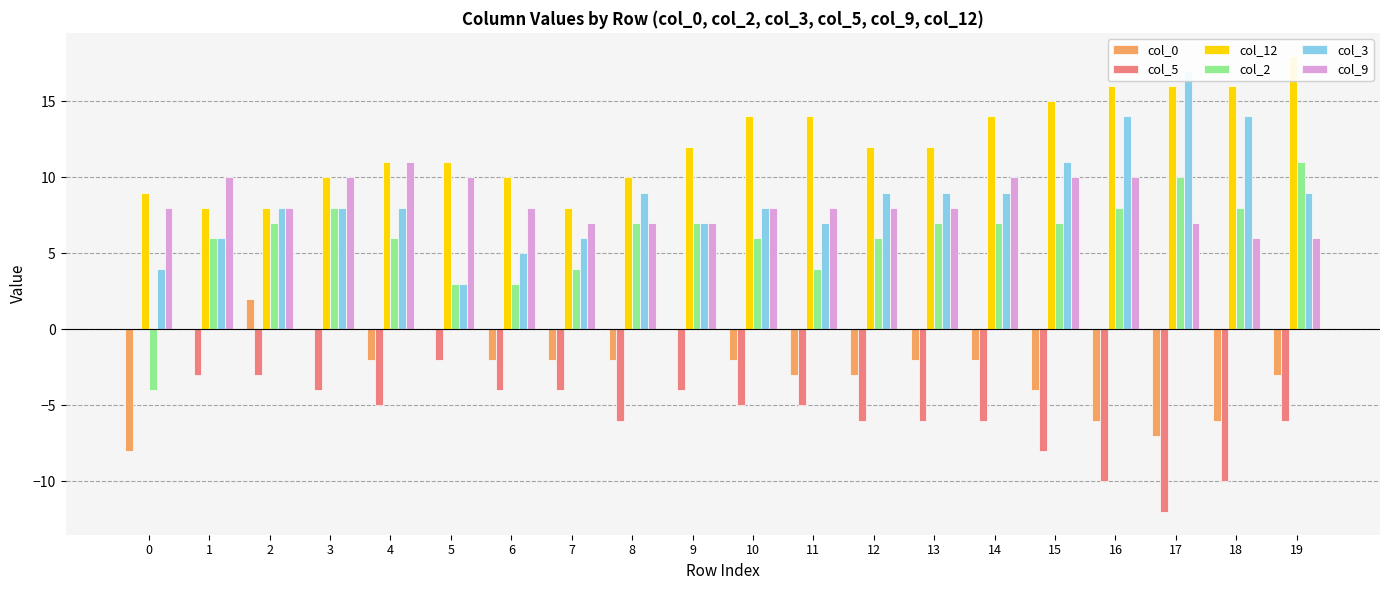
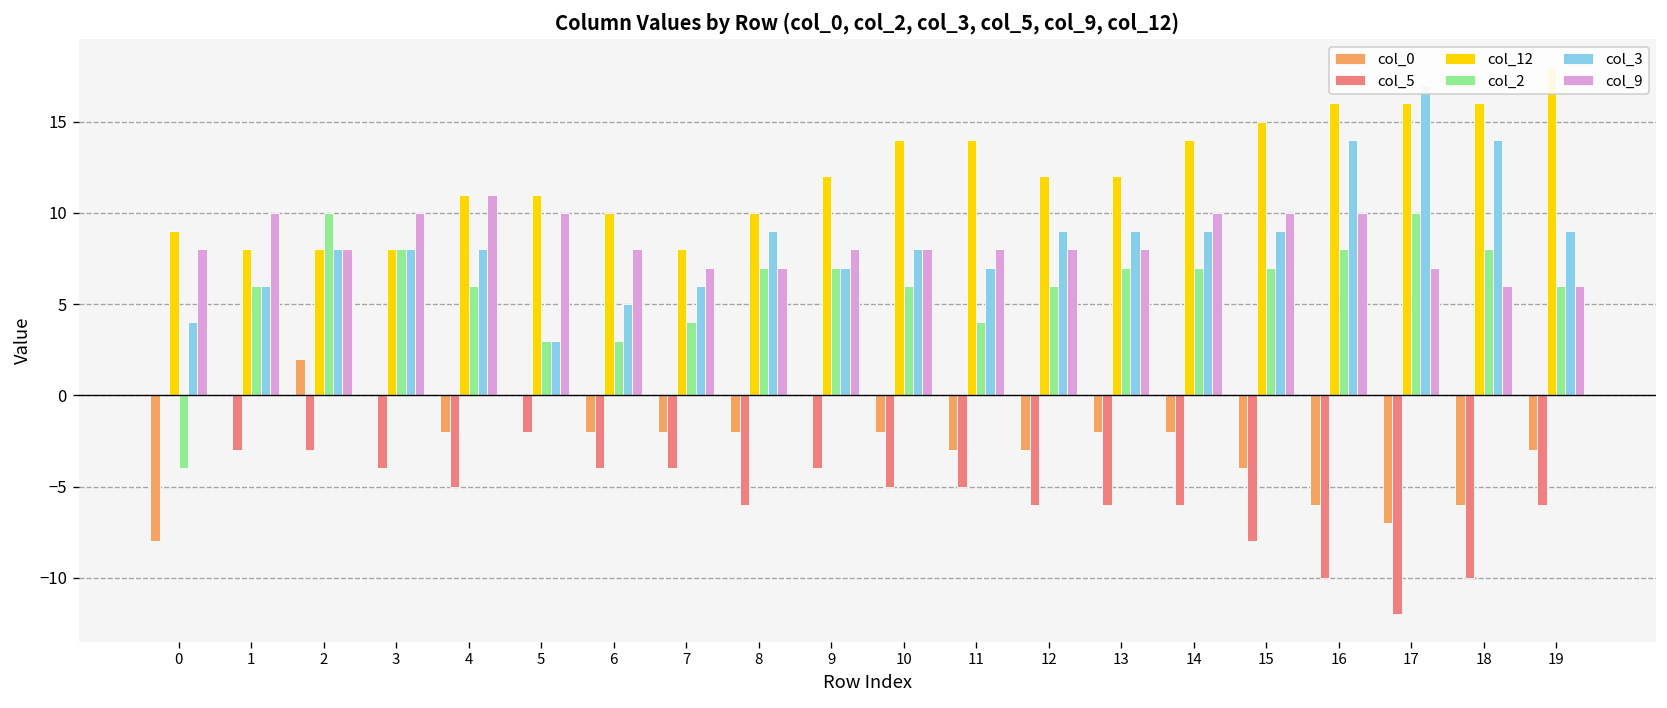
  {
    "col_12": {
      "0": 9,
      "1": 8,
      "2": 8,
-     "3": 10,
+     "3": 8,
      "4": 11,
      "5": 11,
      "6": 10,
      "7": 8,
      "8": 10,
      "9": 12,
      "10": 14,
      "11": 14,
      "12": 12,
      "13": 12,
      "14": 14,
      "15": 15,
      "16": 16,
      "17": 16,
      "18": 16
    },
    "col_2": {
      "0": -4,
      "1": 6,
-     "2": 7,
+     "2": 10,
      "3": 8,
      "4": 6,
      "5": 3,
      "6": 3,
      "7": 4,
      "8": 7,
      "9": 7,
      "10": 6,
      "11": 4,
      "12": 6,
      "13": 7,
      "14": 7,
      "15": 7,
      "16": 8,
      "17": 10,
      "18": 8,
-     "19": 11
+     "19": 6
    },
    "col_3": {
      "0": 4,
      "1": 6,
      "2": 8,
      "3": 8,
      "4": 8,
      "5": 3,
      "6": 5,
      "7": 6,
      "8": 9,
      "9": 7,
      "10": 8,
      "11": 7,
      "12": 9,
      "13": 9,
      "14": 9,
-     "15": 11,
+     "15": 9,
      "16": 14,
      "18": 14,
      "19": 9
    },
    "col_9": {
      "0": 8,
      "1": 10,
      "2": 8,
      "3": 10,
      "4": 11,
      "5": 10,
      "6": 8,
      "7": 7,
      "8": 7,
-     "9": 7,
+     "9": 8,
      "10": 8,
      "11": 8,
      "12": 8,
      "13": 8,
      "14": 10,
      "15": 10,
      "16": 10,
      "17": 7,
      "18": 6,
      "19": 6
    }
  }
